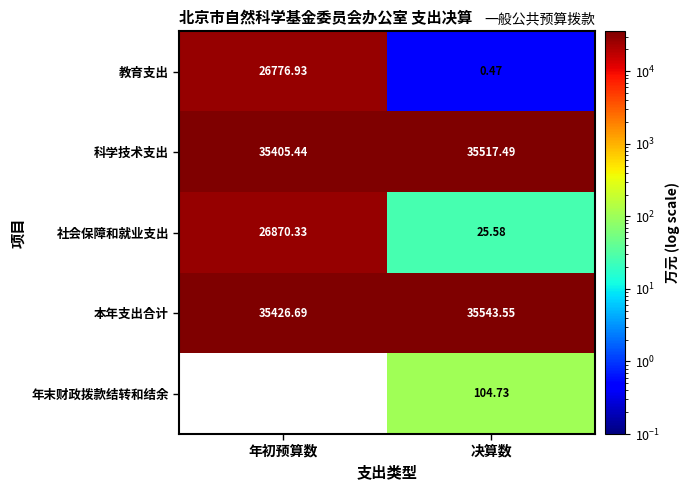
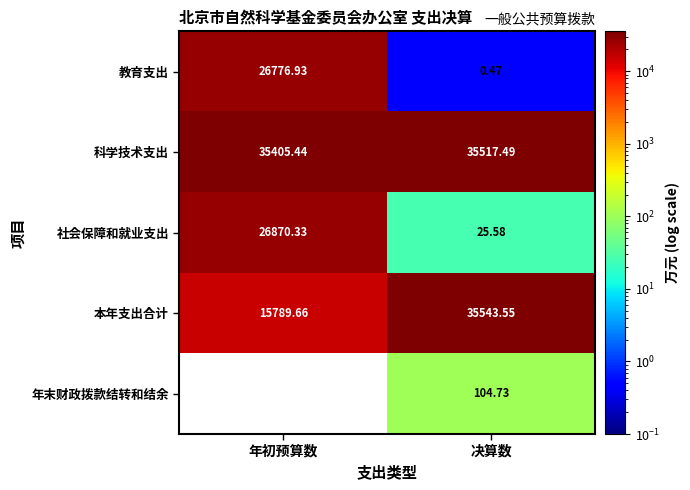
  {
    "教育支出": {
      "年初预算数": 26776.93,
      "决算数": 0.47
    },
    "科学技术支出": {
      "年初预算数": 35405.44,
      "决算数": 35517.49
    },
    "社会保障和就业支出": {
      "年初预算数": 26870.33,
      "决算数": 25.58
    },
    "本年支出合计": {
-     "年初预算数": 35426.69,
+     "年初预算数": 15789.66,
      "决算数": 35543.55
    },
    "年末财政拨款结转和结余": {
      "决算数": 104.73
    }
  }
